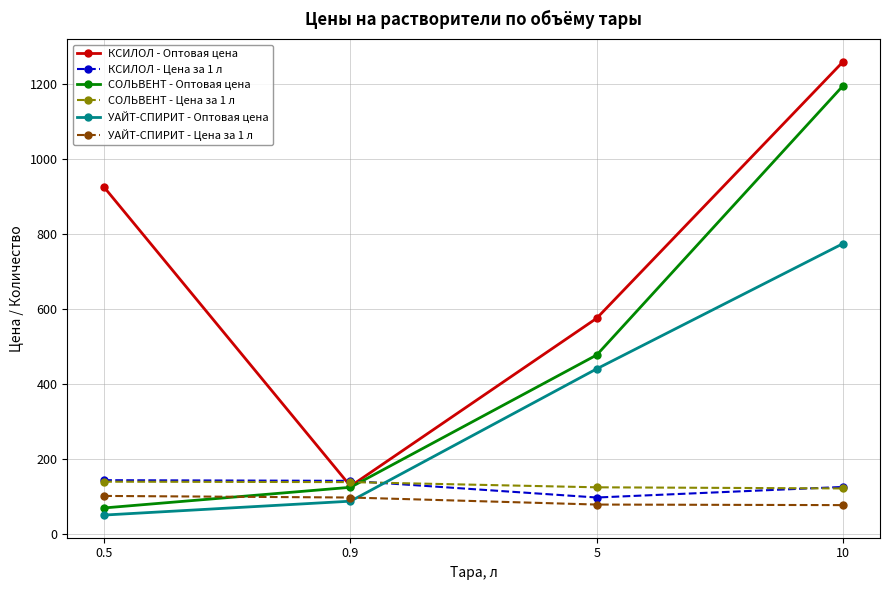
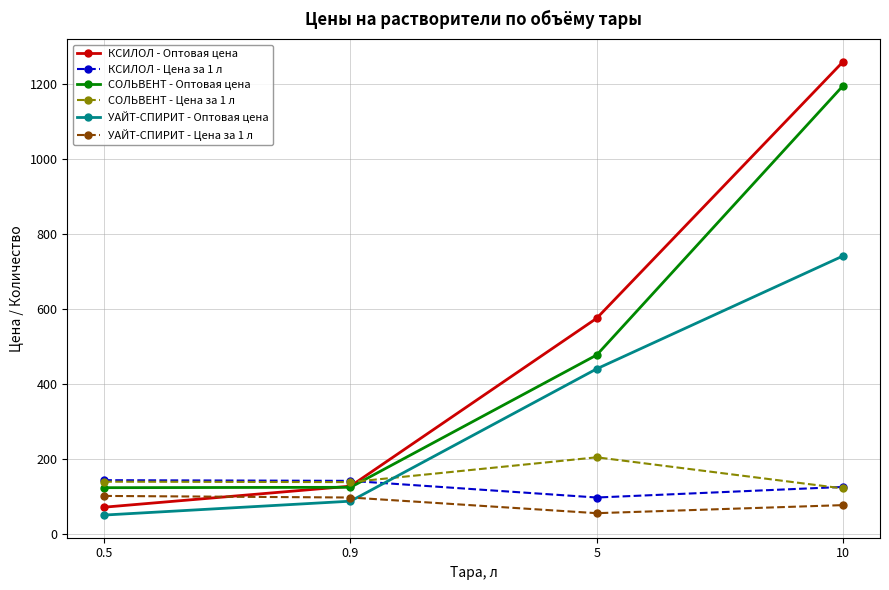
  {
    "КСИЛОЛ - Оптовая цена": {
-     "0.5": 930,
+     "0.5": 70,
      "5": 580,
      "10": 1260
    },
    "КСИЛОЛ - Цена за 1 л": {
      "5": 100
    },
    "СОЛЬВЕНТ - Оптовая цена": {
-     "0.5": 70,
+     "0.5": 120,
      "5": 480,
      "10": 1200
    },
    "СОЛЬВЕНТ - Цена за 1 л": {
-     "5": 130
+     "5": 210
    },
    "УАЙТ-СПИРИТ - Оптовая цена": {
      "0.5": 50,
      "0.9": 90,
      "5": 440,
-     "10": 780
+     "10": 740
    },
    "УАЙТ-СПИРИТ - Цена за 1 л": {
      "0.5": 100,
      "0.9": 100,
-     "5": 80,
+     "5": 60,
      "10": 80
    }
  }
